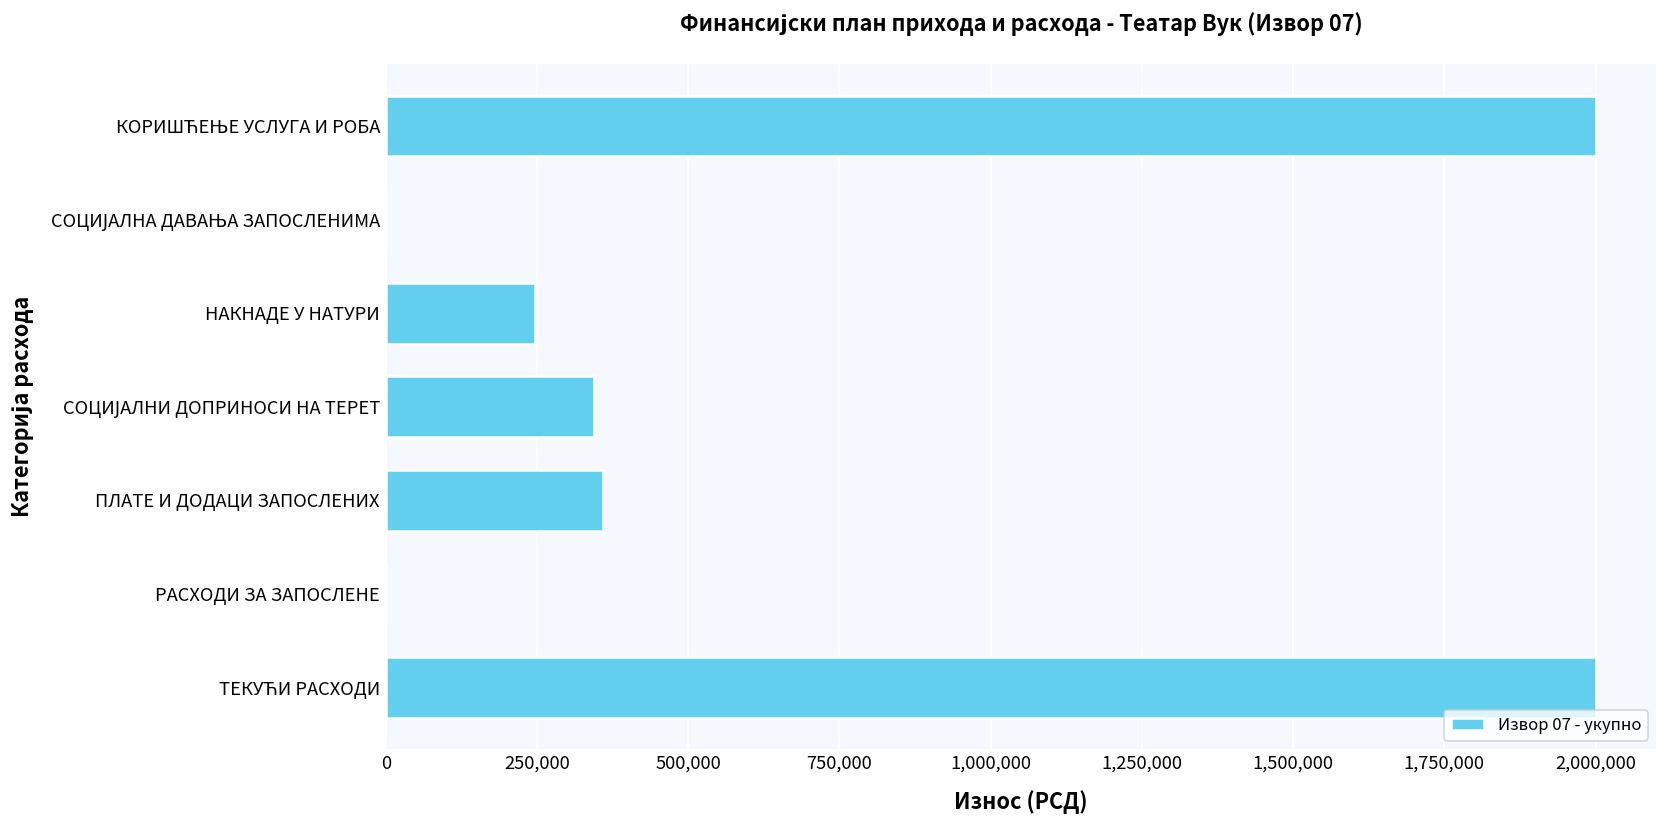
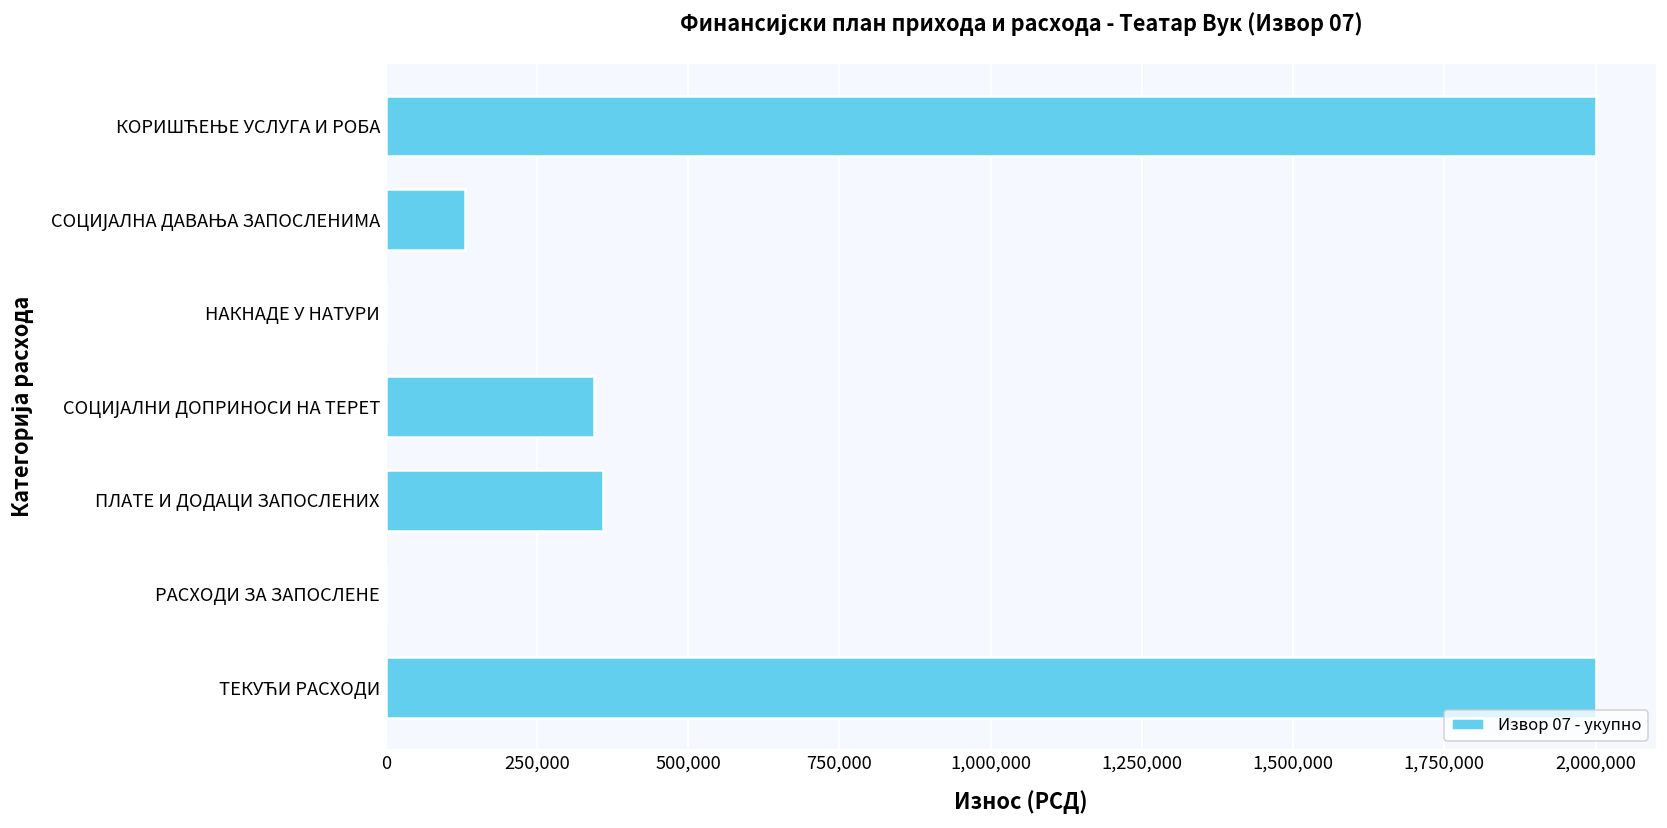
  {
    "КОРИШЋЕЊЕ УСЛУГА И РОБА": "2,000,000",
-   "СОЦИЈАЛНА ДАВАЊА ЗАПОСЛЕНИМА": "0",
-   "НАКНАДЕ У НАТУРИ": "250,000",
+   "СОЦИЈАЛНА ДАВАЊА ЗАПОСЛЕНИМА": "130,000",
+   "НАКНАДЕ У НАТУРИ": "0",
    "СОЦИЈАЛНИ ДОПРИНОСИ НА ТЕРЕТ": "340,000",
    "ПЛАТЕ И ДОДАЦИ ЗАПОСЛЕНИХ": "360,000",
    "РАСХОДИ ЗА ЗАПОСЛЕНЕ": "0",
    "ТЕКУЋИ РАСХОДИ": "2,000,000"
  }
